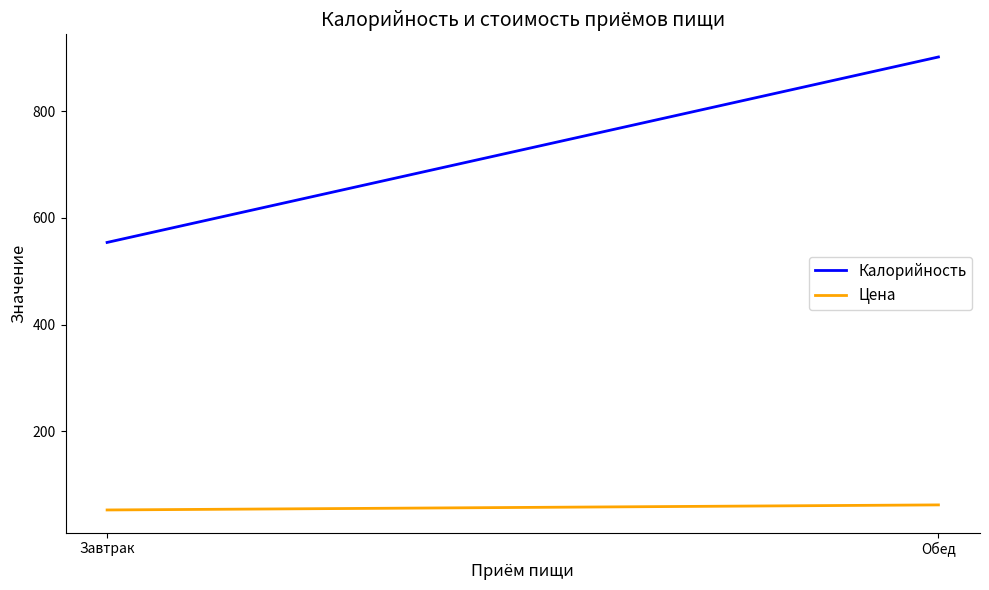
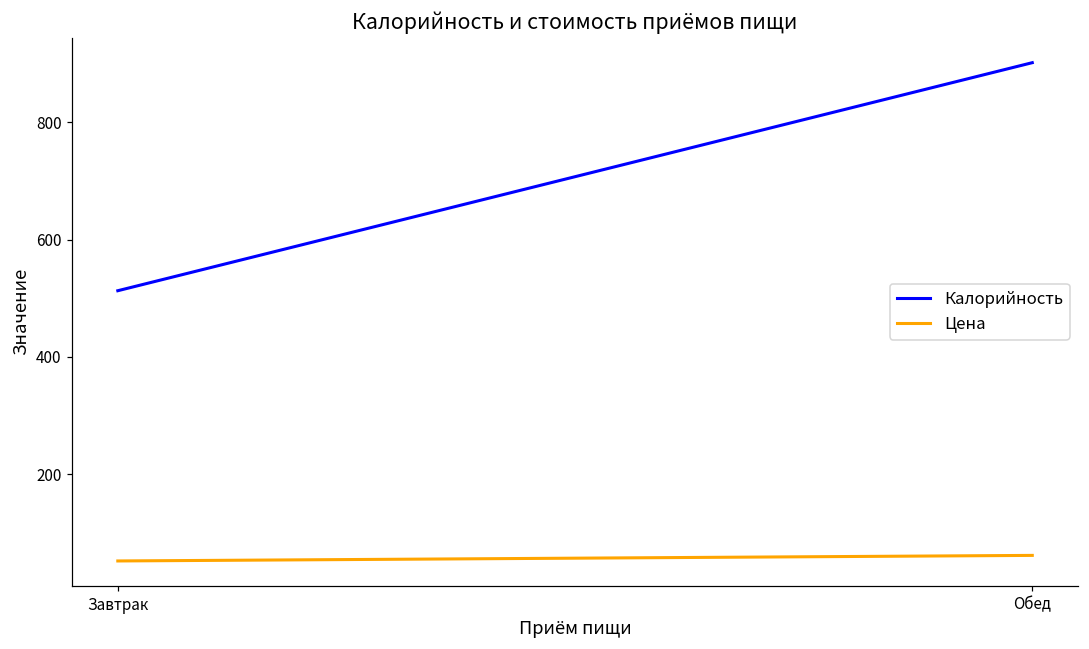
  {
    "Калорийность": {
-     "Завтрак": 550,
+     "Завтрак": 510,
      "Обед": 900
    },
    "Цена": {
      "Завтрак": 50,
      "Обед": 60
    }
  }
